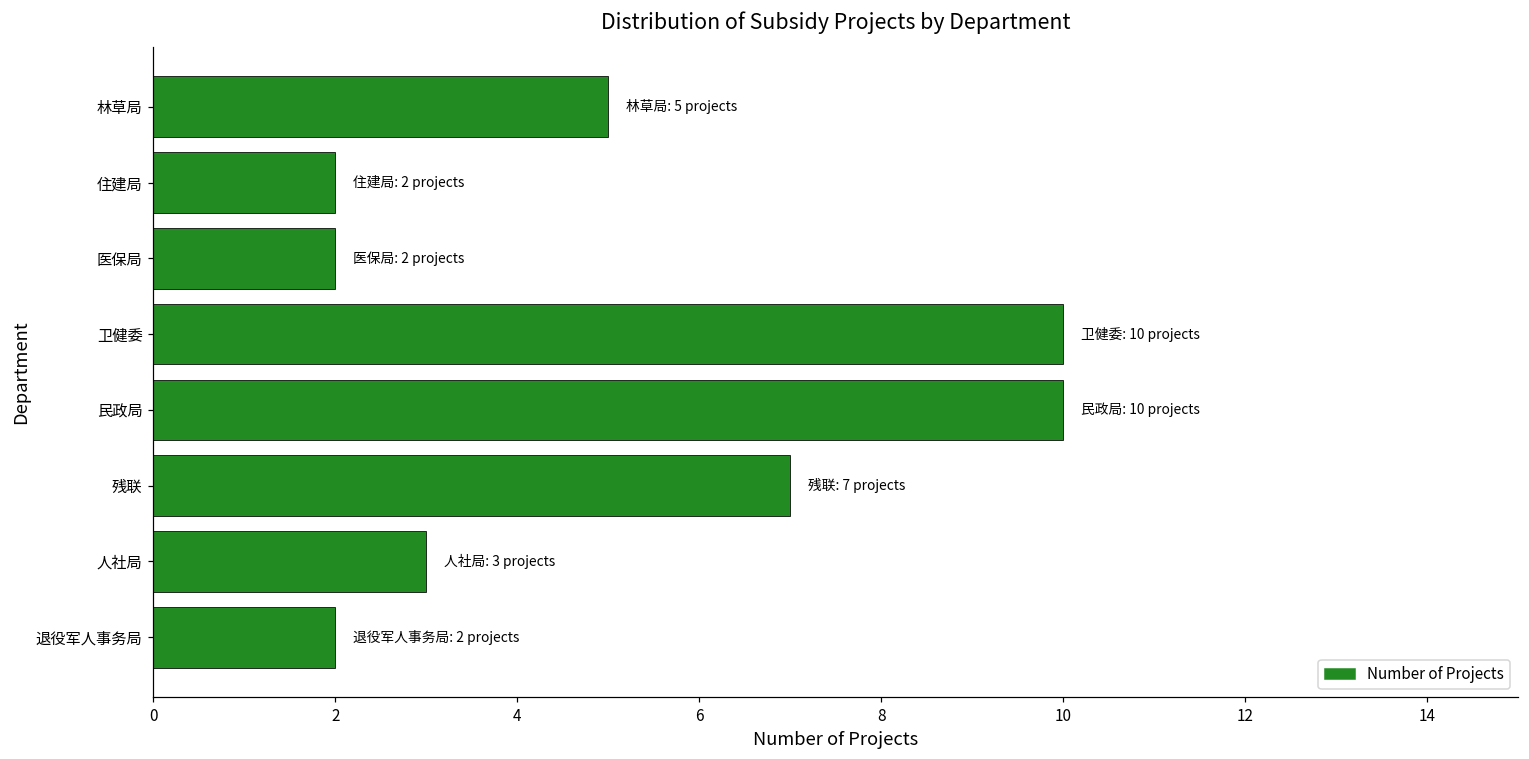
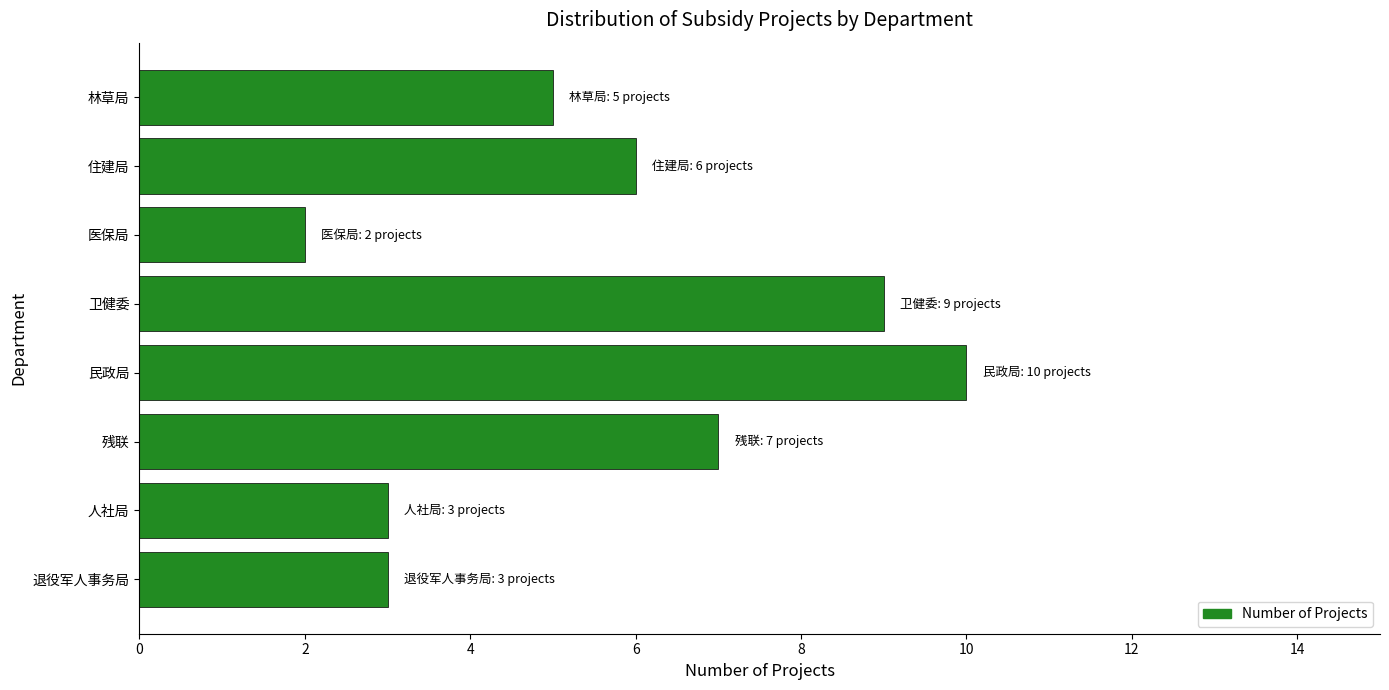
  {
    "林草局": 5,
-   "住建局": 2,
+   "住建局": 6,
    "医保局": 2,
-   "卫健委": 10,
+   "卫健委": 9,
    "民政局": 10,
    "残联": 7,
    "人社局": 3,
-   "退役军人事务局": 2
+   "退役军人事务局": 3
  }
